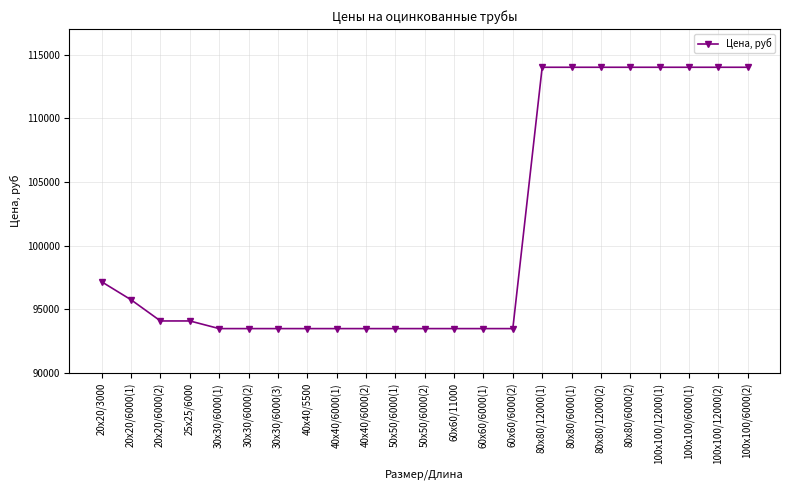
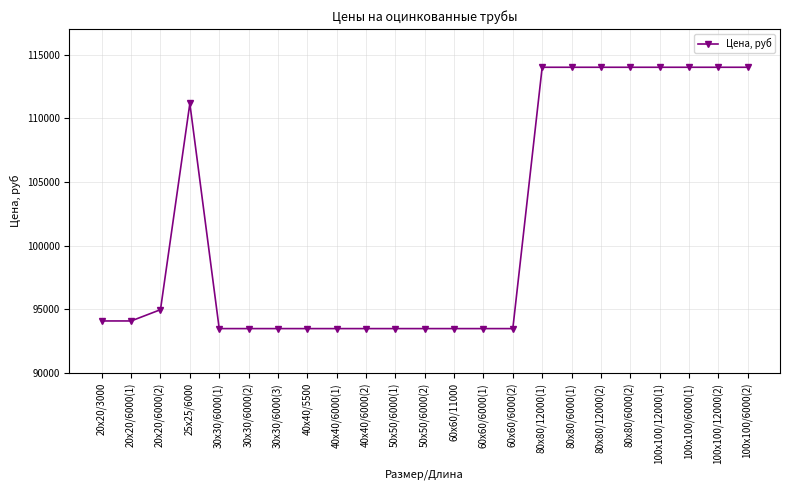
  {
-   "20x20/3000": 97200,
-   "20x20/6000(1)": 95800,
-   "20x20/6000(2)": 94100,
-   "25x25/6000": 94100,
+   "20x20/3000": 94100,
+   "20x20/6000(1)": 94100,
+   "20x20/6000(2)": 95000,
+   "25x25/6000": 111200,
    "30x30/6000(1)": 93500,
    "30x30/6000(2)": 93500,
    "30x30/6000(3)": 93500,
    "40x40/5500": 93500,
    "40x40/6000(1)": 93500,
    "40x40/6000(2)": 93500,
    "50x50/6000(1)": 93500,
    "50x50/6000(2)": 93500,
    "60x60/11000": 93500,
    "60x60/6000(1)": 93500,
    "60x60/6000(2)": 93500,
    "80x80/12000(1)": 114000,
    "80x80/6000(1)": 114000,
    "80x80/12000(2)": 114000,
    "80x80/6000(2)": 114000,
    "100x100/12000(1)": 114000,
    "100x100/6000(1)": 114000,
    "100x100/12000(2)": 114000,
    "100x100/6000(2)": 114000
  }
